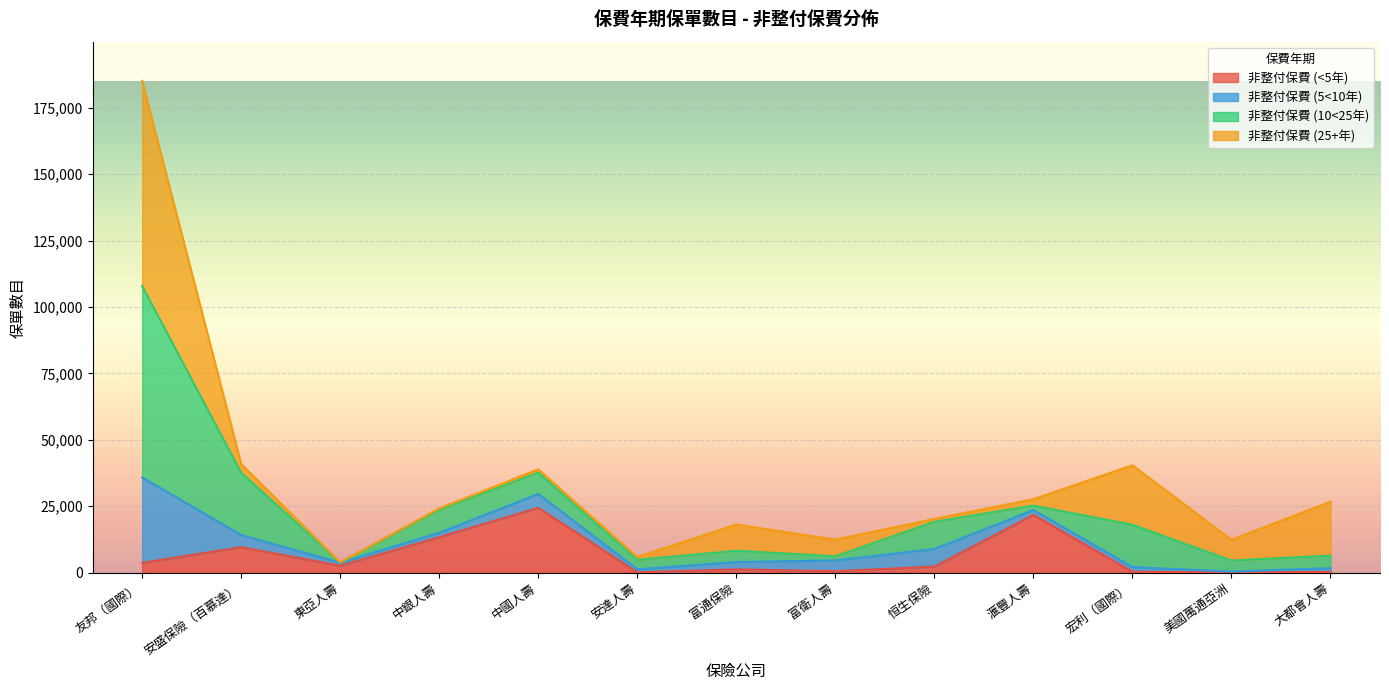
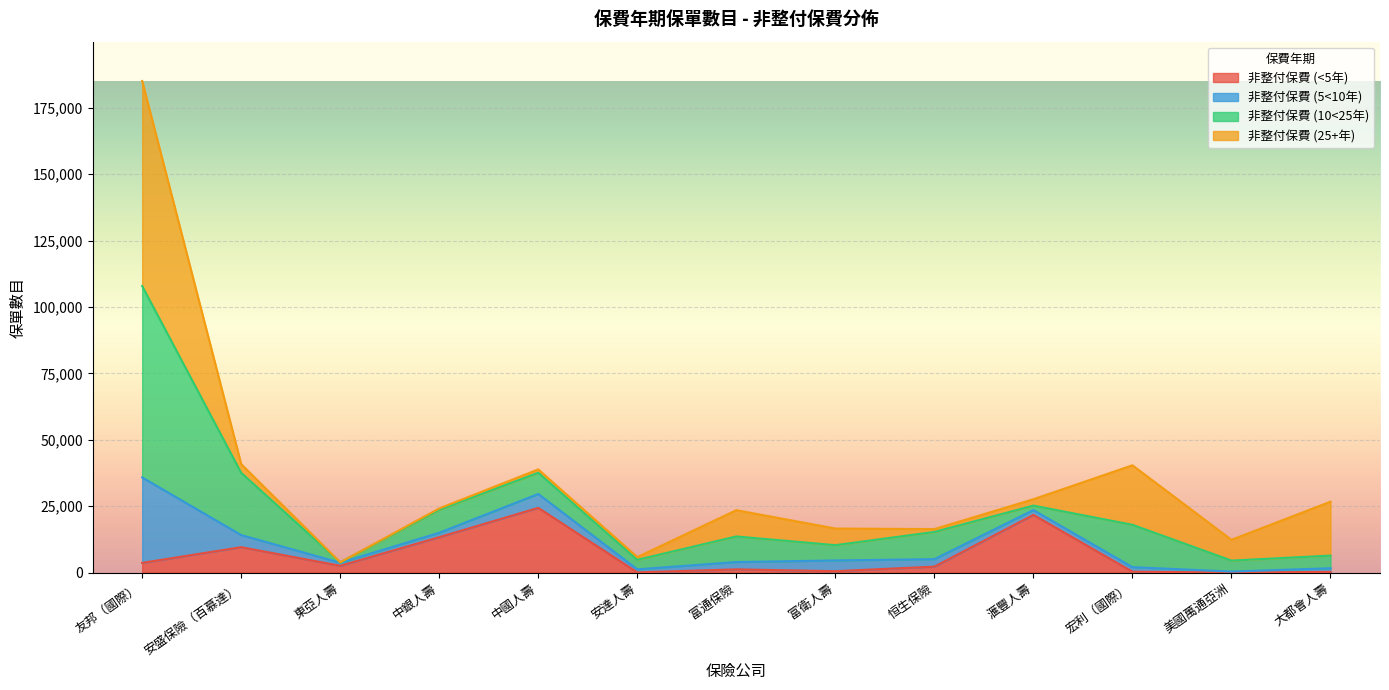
  {
    "非整付保費 (<5年)": {
      "友邦（國際）": "4,000",
      "安盛保險（百慕達）": "10,000",
      "東亞人壽": "3,000",
      "中銀人壽": "13,000",
      "中國人壽": "24,000",
      "安達人壽": "0",
      "富通保險": "1,000",
      "富衛人壽": "1,000",
      "恒生保險": "2,000",
      "滙豐人壽": "22,000",
      "宏利（國際）": "0",
      "大都會人壽": "0"
    },
    "非整付保費 (5<10年)": {
      "友邦（國際）": "32,000",
      "安盛保險（百慕達）": "5,000",
      "中銀人壽": "2,000",
      "中國人壽": "5,000",
      "安達人壽": "1,000",
      "富通保險": "3,000",
      "富衛人壽": "4,000",
-     "恒生保險": "7,000",
+     "恒生保險": "3,000",
      "滙豐人壽": "2,000",
      "宏利（國際）": "2,000",
      "大都會人壽": "1,000"
    },
    "非整付保費 (10<25年)": {
      "友邦（國際）": "72,000",
      "安盛保險（百慕達）": "23,000",
      "中國人壽": "8,000",
      "安達人壽": "4,000",
-     "富通保險": "4,000",
-     "富衛人壽": "2,000",
+     "富通保險": "10,000",
+     "富衛人壽": "6,000",
      "恒生保險": "10,000",
      "滙豐人壽": "2,000",
      "宏利（國際）": "16,000",
      "美國萬通亞洲": "4,000",
      "大都會人壽": "5,000"
    },
    "非整付保費 (25+年)": {
      "友邦（國際）": "77,000",
      "安盛保險（百慕達）": "3,000",
      "中國人壽": "1,000",
      "安達人壽": "1,000",
      "富通保險": "10,000",
      "富衛人壽": "6,000",
      "恒生保險": "1,000",
      "滙豐人壽": "2,000",
      "宏利（國際）": "22,000",
      "美國萬通亞洲": "8,000",
      "大都會人壽": "20,000"
    }
  }
